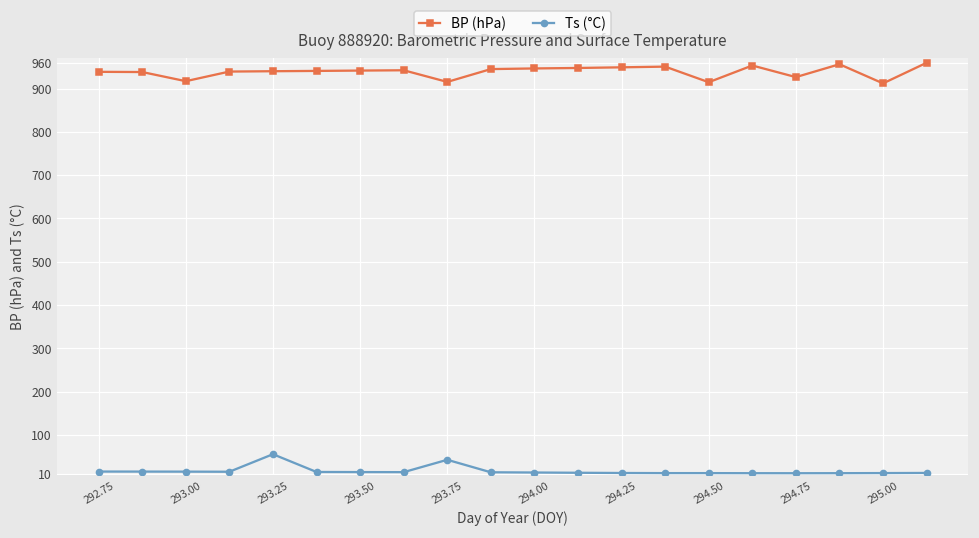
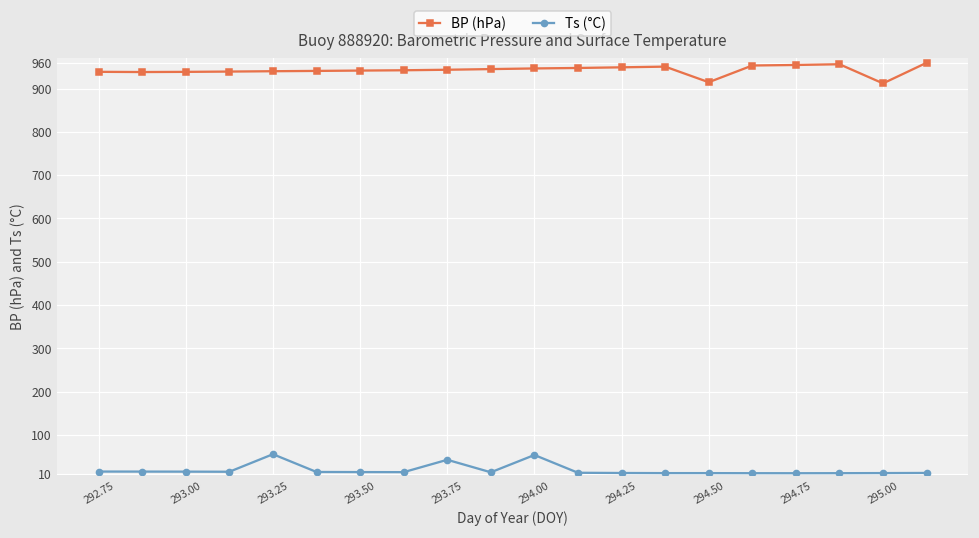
  {
    "BP (hPa)": {
      "292.75": 940,
-     "293.00": 920,
+     "293.00": 940,
      "293.25": 940,
      "293.50": 940,
-     "293.75": 920,
+     "293.75": 940,
      "294.00": 950,
      "294.25": 950,
      "294.50": 910,
-     "294.75": 930,
+     "294.75": 950,
      "295.00": 910
    },
    "Ts (°C)": {
      "292.75": 20,
      "293.00": 20,
      "293.25": 60,
      "293.50": 10,
      "293.75": 40,
-     "294.00": 10,
+     "294.00": 50,
      "294.25": 10,
      "294.50": 10,
      "294.75": 10,
      "295.00": 10
    }
  }
